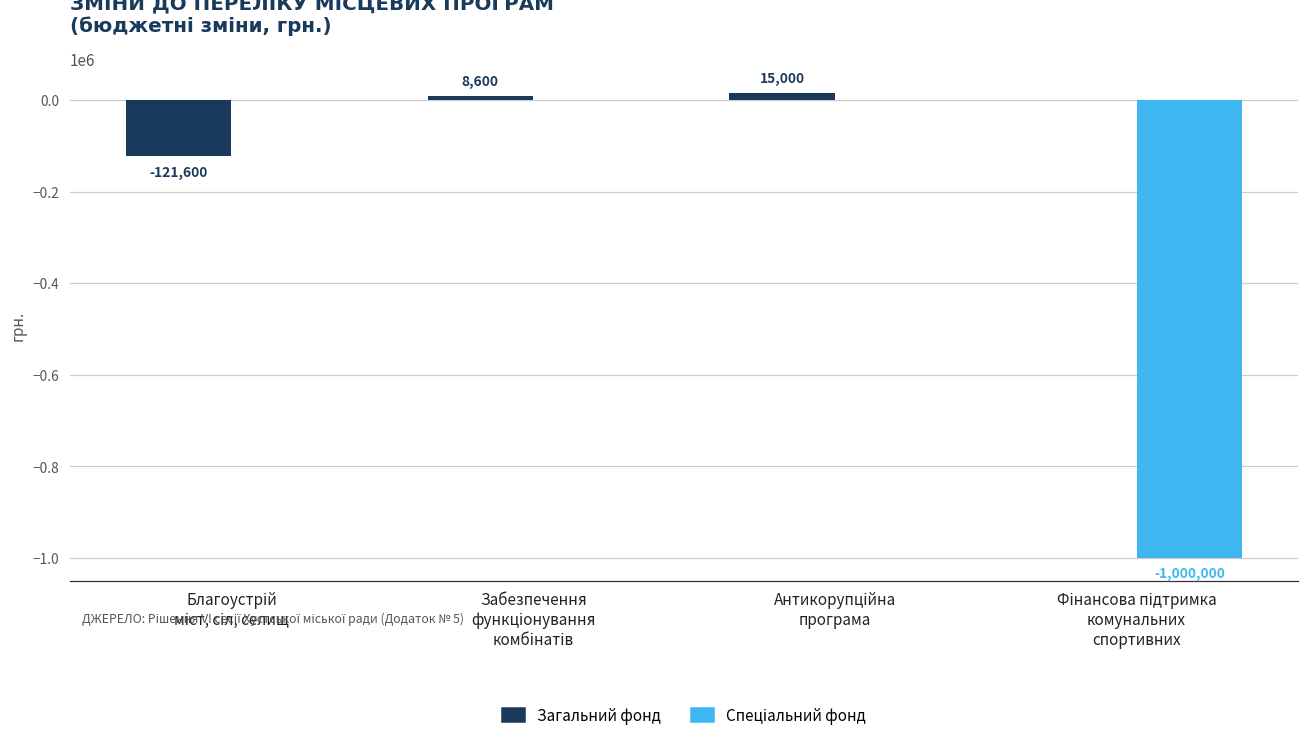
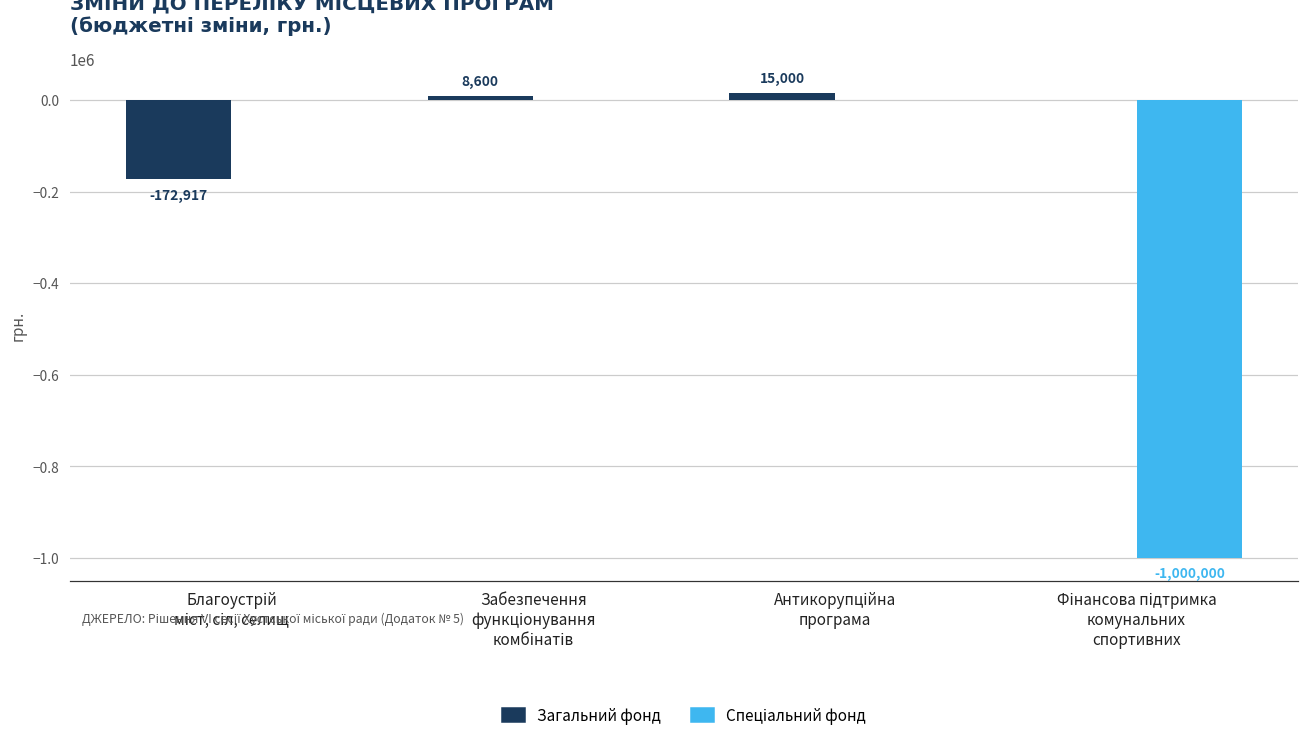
  {
    "Загальний фонд": {
-     "Благоустрій міст, сіл, селищ": "-121,600",
+     "Благоустрій міст, сіл, селищ": "-172,917",
      "Забезпечення функціонування комбінатів": "8,600",
      "Антикорупційна програма": "15,000"
    },
    "Спеціальний фонд": {
      "Фінансова підтримка комунальних спортивних": "-1,000,000"
    }
  }
